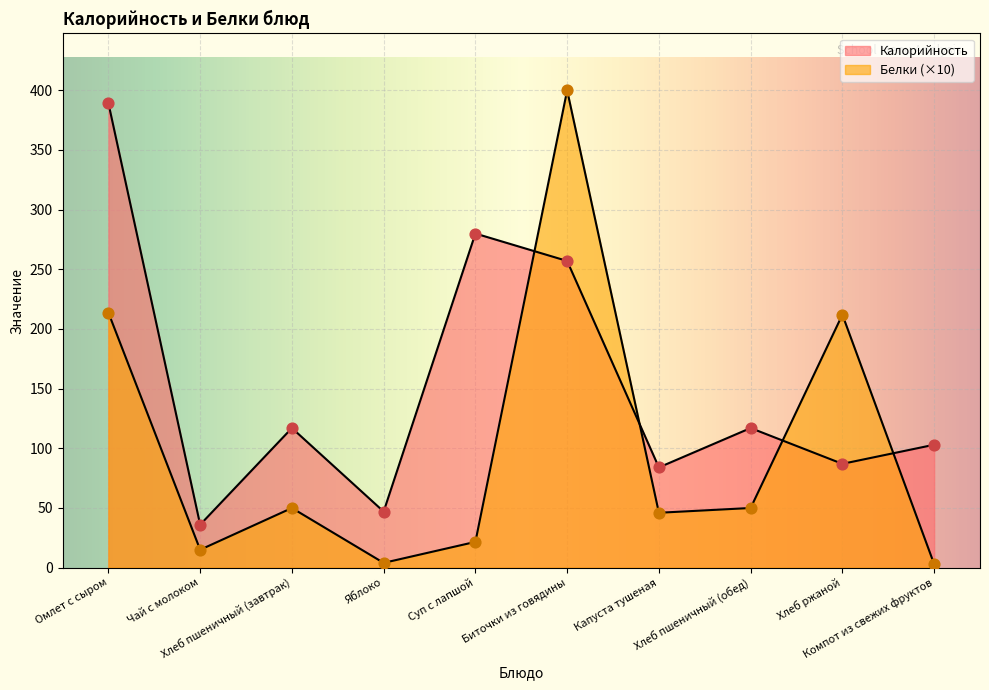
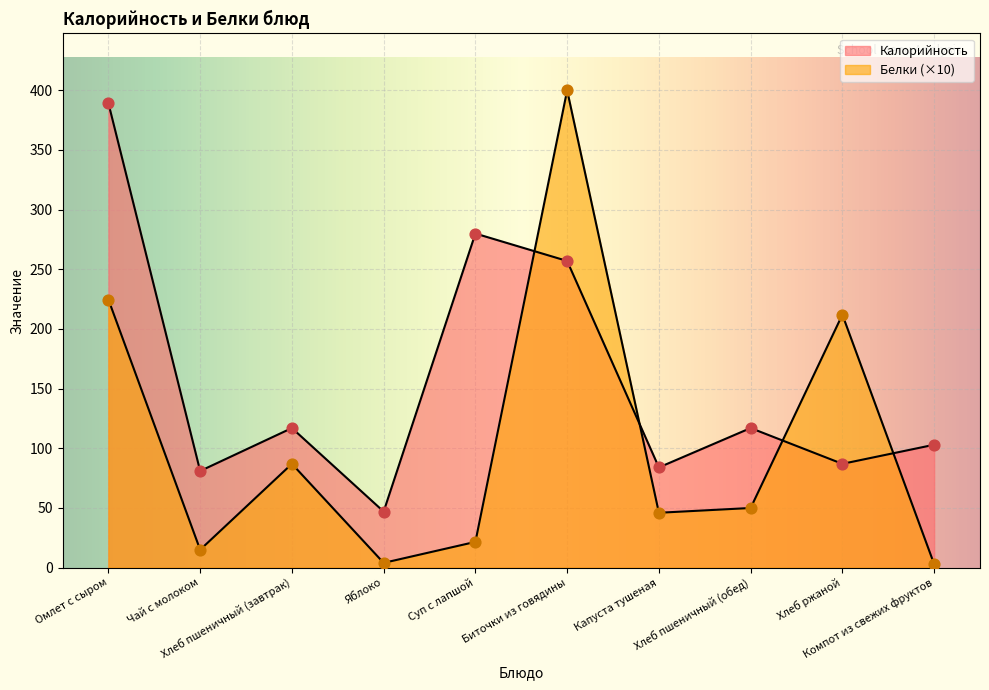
  {
    "Калорийность": {
      "Омлет с сыром": 389,
-     "Чай с молоком": 36,
+     "Чай с молоком": 81,
      "Хлеб пшеничный (завтрак)": 117,
      "Яблоко": 47,
      "Суп с лапшой": 280,
      "Биточки из говядины": 257,
      "Капуста тушеная": 84,
      "Хлеб пшеничный (обед)": 117,
      "Хлеб ржаной": 87,
      "Компот из свежих фруктов": 103
    },
    "Белки (×10)": {
-     "Омлет с сыром": 214,
+     "Омлет с сыром": 225,
      "Чай с молоком": 15,
-     "Хлеб пшеничный (завтрак)": 50,
+     "Хлеб пшеничный (завтрак)": 87,
      "Яблоко": 4,
      "Суп с лапшой": 22,
      "Биточки из говядины": 400,
      "Капуста тушеная": 46,
      "Хлеб пшеничный (обед)": 50,
      "Хлеб ржаной": 212,
      "Компот из свежих фруктов": 3
    }
  }
